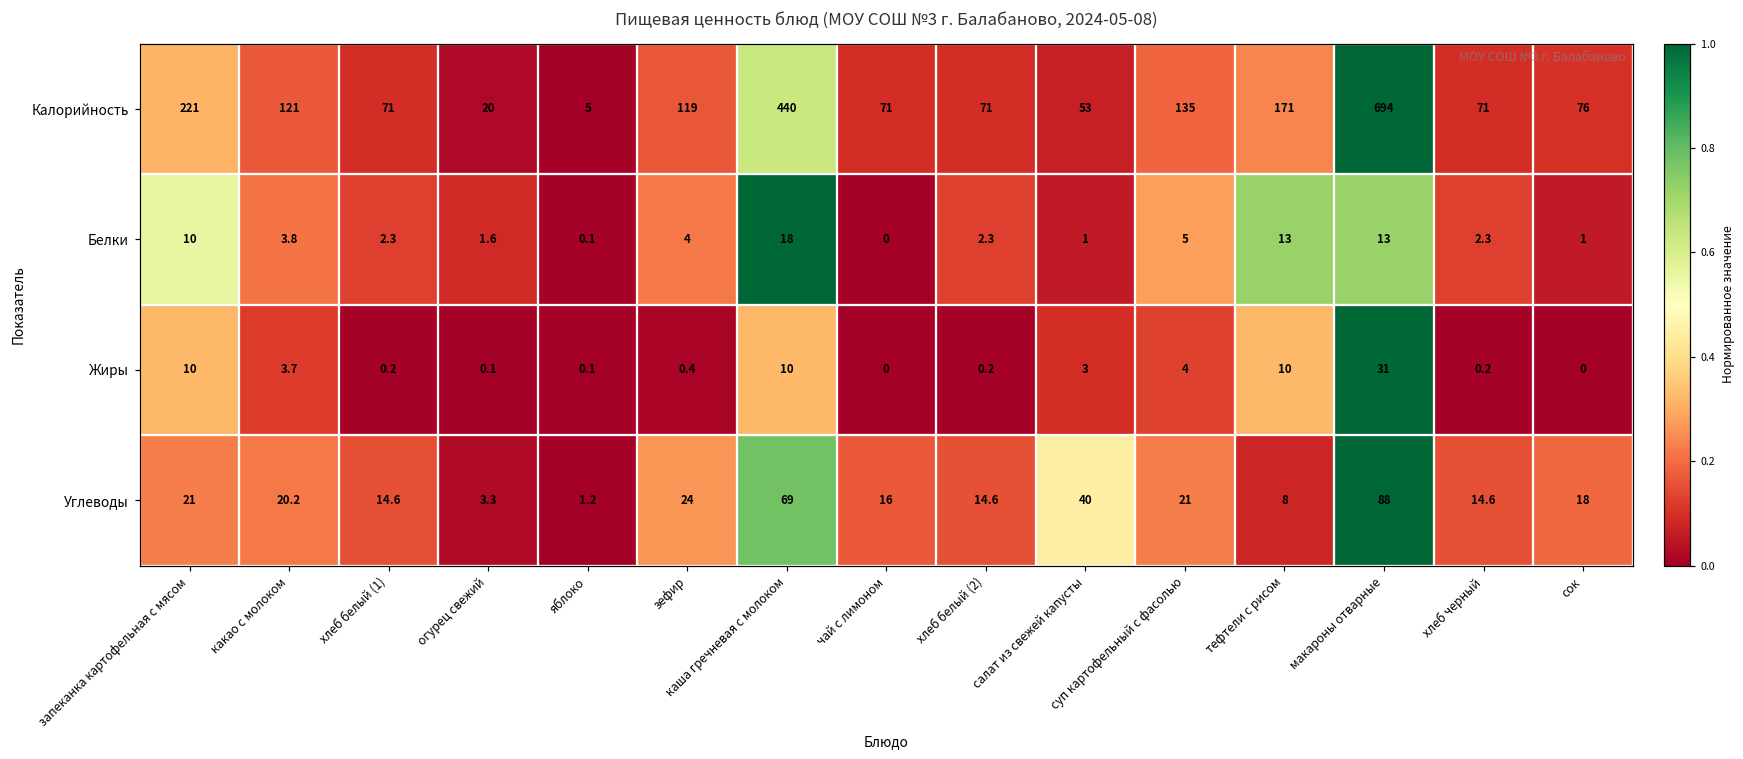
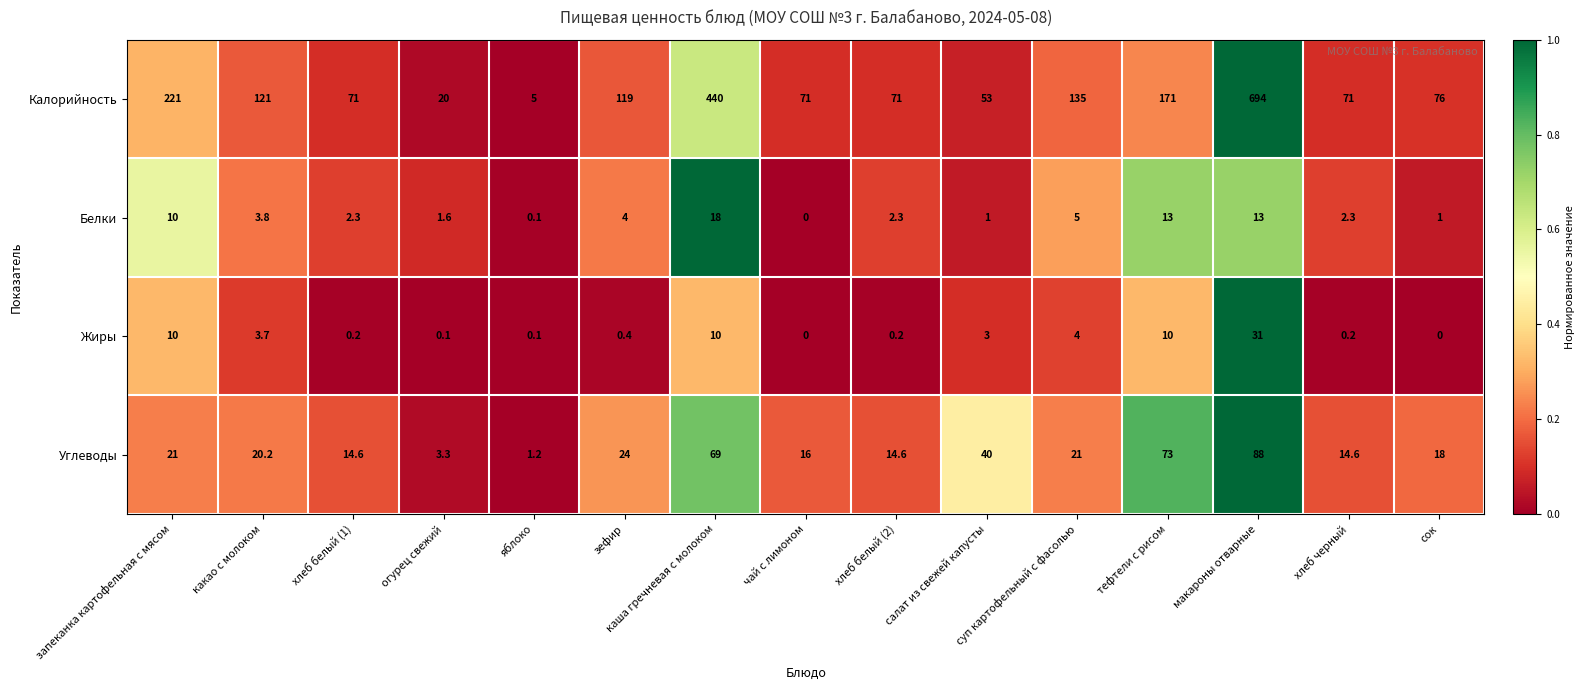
  {
    "Калорийность": {
      "запеканка картофельная с мясом": 221,
      "какао с молоком": 121,
      "хлеб белый (1)": 71,
      "огурец свежий": 20,
      "яблоко": 5,
      "зефир": 119,
      "каша гречневая с молоком": 440,
      "чай с лимоном": 71,
      "хлеб белый (2)": 71,
      "салат из свежей капусты": 53,
      "суп картофельный с фасолью": 135,
      "тефтели с рисом": 171,
      "макароны отварные": 694,
      "хлеб черный": 71
    },
    "Белки": {
      "запеканка картофельная с мясом": 10,
      "какао с молоком": 3.8,
      "хлеб белый (1)": 2.3,
      "огурец свежий": 1.6,
      "яблоко": 0.1,
      "зефир": 4,
      "каша гречневая с молоком": 18,
      "чай с лимоном": 0,
      "хлеб белый (2)": 2.3,
      "салат из свежей капусты": 1,
      "суп картофельный с фасолью": 5,
      "тефтели с рисом": 13,
      "макароны отварные": 13,
      "хлеб черный": 2.3,
      "сок": 1
    },
    "Жиры": {
      "запеканка картофельная с мясом": 10,
      "какао с молоком": 3.7,
      "хлеб белый (1)": 0.2,
      "огурец свежий": 0.1,
      "яблоко": 0.1,
      "зефир": 0.4,
      "каша гречневая с молоком": 10,
      "чай с лимоном": 0,
      "хлеб белый (2)": 0.2,
      "салат из свежей капусты": 3,
      "суп картофельный с фасолью": 4,
      "тефтели с рисом": 10,
      "макароны отварные": 31,
      "хлеб черный": 0.2,
      "сок": 0
    },
    "Углеводы": {
      "запеканка картофельная с мясом": 21,
      "какао с молоком": 20.2,
      "хлеб белый (1)": 14.6,
      "огурец свежий": 3.3,
      "яблоко": 1.2,
      "зефир": 24,
      "каша гречневая с молоком": 69,
      "чай с лимоном": 16,
      "хлеб белый (2)": 14.6,
      "салат из свежей капусты": 40,
      "суп картофельный с фасолью": 21,
-     "тефтели с рисом": 8,
+     "тефтели с рисом": 73,
      "макароны отварные": 88,
      "хлеб черный": 14.6,
      "сок": 18
    }
  }
